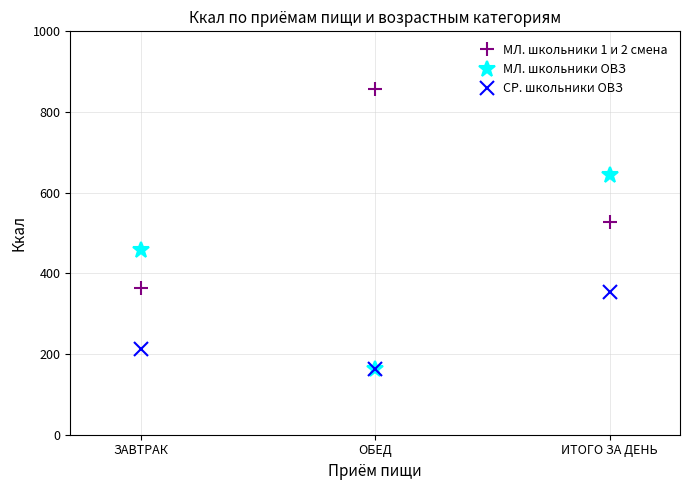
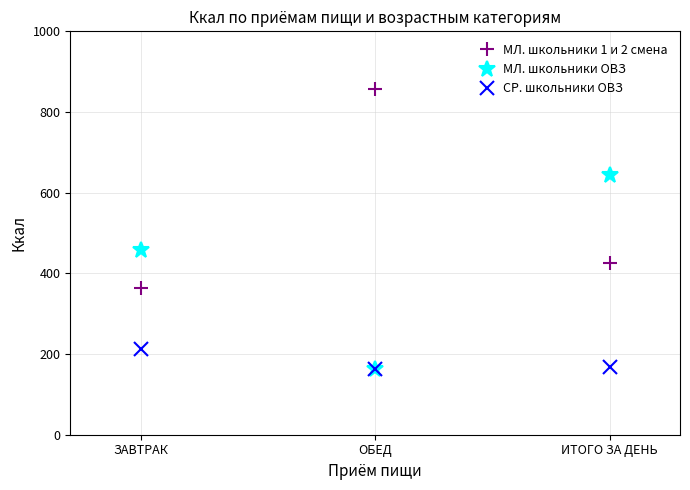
  {
    "МЛ. школьники 1 и 2 смена": {
      "ЗАВТРАК": 360,
      "ОБЕД": 860,
-     "ИТОГО ЗА ДЕНЬ": 530
+     "ИТОГО ЗА ДЕНЬ": 430
    },
    "МЛ. школьники ОВЗ": {
      "ЗАВТРАК": 460,
      "ИТОГО ЗА ДЕНЬ": 640
    },
    "СР. школьники ОВЗ": {
      "ЗАВТРАК": 210,
-     "ИТОГО ЗА ДЕНЬ": 350
+     "ИТОГО ЗА ДЕНЬ": 170
    }
  }
